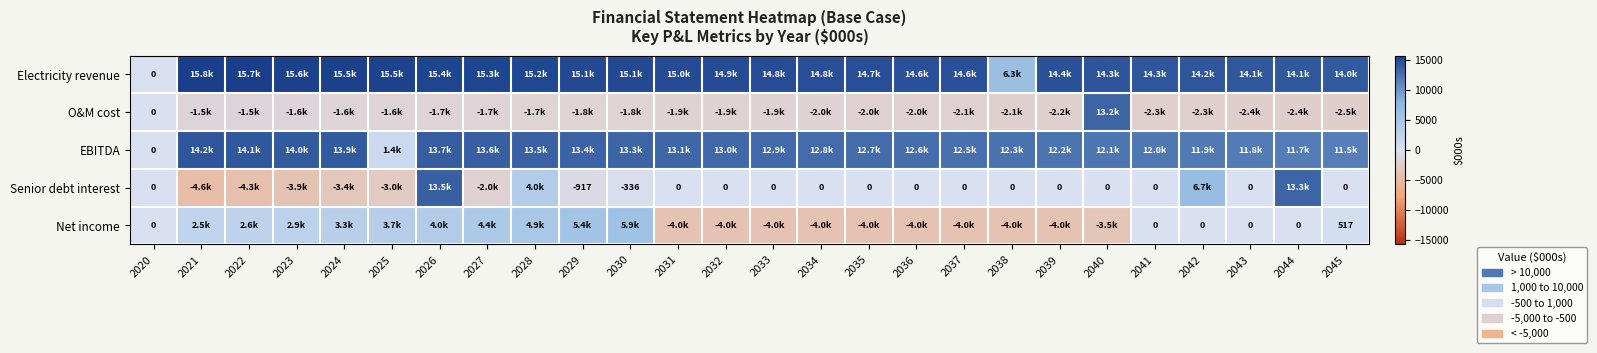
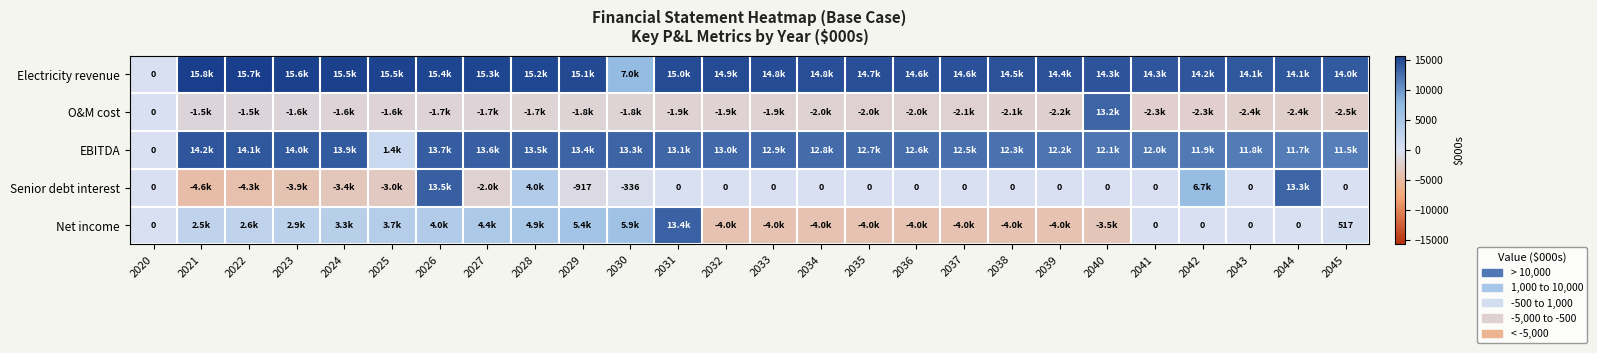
  {
    "Electricity revenue": {
      "2020": "0",
      "2021": "15.8k",
      "2022": "15.7k",
      "2023": "15.6k",
      "2024": "15.5k",
      "2025": "15.5k",
      "2026": "15.4k",
      "2027": "15.3k",
      "2028": "15.2k",
      "2029": "15.1k",
-     "2030": "15.1k",
+     "2030": "7.0k",
      "2031": "15.0k",
      "2032": "14.9k",
      "2033": "14.8k",
      "2034": "14.8k",
      "2035": "14.7k",
      "2036": "14.6k",
      "2037": "14.6k",
-     "2038": "6.3k",
+     "2038": "14.5k",
      "2039": "14.4k",
      "2040": "14.3k",
      "2041": "14.3k",
      "2042": "14.2k",
      "2043": "14.1k",
      "2044": "14.1k",
      "2045": "14.0k"
    },
    "O&M cost": {
      "2020": "0",
      "2021": "-1.5k",
      "2022": "-1.5k",
      "2023": "-1.6k",
      "2024": "-1.6k",
      "2025": "-1.6k",
      "2026": "-1.7k",
      "2027": "-1.7k",
      "2028": "-1.7k",
      "2029": "-1.8k",
      "2030": "-1.8k",
      "2031": "-1.9k",
      "2032": "-1.9k",
      "2033": "-1.9k",
      "2034": "-2.0k",
      "2035": "-2.0k",
      "2036": "-2.0k",
      "2037": "-2.1k",
      "2038": "-2.1k",
      "2039": "-2.2k",
      "2040": "13.2k",
      "2041": "-2.3k",
      "2042": "-2.3k",
      "2043": "-2.4k",
      "2044": "-2.4k",
      "2045": "-2.5k"
    },
    "EBITDA": {
      "2020": "0",
      "2021": "14.2k",
      "2022": "14.1k",
      "2023": "14.0k",
      "2024": "13.9k",
      "2025": "1.4k",
      "2026": "13.7k",
      "2027": "13.6k",
      "2028": "13.5k",
      "2029": "13.4k",
      "2030": "13.3k",
      "2031": "13.1k",
      "2032": "13.0k",
      "2033": "12.9k",
      "2034": "12.8k",
      "2035": "12.7k",
      "2036": "12.6k",
      "2037": "12.5k",
      "2038": "12.3k",
      "2039": "12.2k",
      "2040": "12.1k",
      "2041": "12.0k",
      "2042": "11.9k",
      "2043": "11.8k",
      "2044": "11.7k",
      "2045": "11.5k"
    },
    "Senior debt interest": {
      "2020": "0",
      "2021": "-4.6k",
      "2022": "-4.3k",
      "2023": "-3.9k",
      "2024": "-3.4k",
      "2025": "-3.0k",
      "2026": "13.5k",
      "2027": "-2.0k",
      "2028": "4.0k",
      "2029": "-917",
      "2030": "-336",
      "2031": "0",
      "2032": "0",
      "2033": "0",
      "2034": "0",
      "2035": "0",
      "2036": "0",
      "2037": "0",
      "2038": "0",
      "2039": "0",
      "2040": "0",
      "2041": "0",
      "2042": "6.7k",
      "2043": "0",
      "2044": "13.3k",
      "2045": "0"
    },
    "Net income": {
      "2020": "0",
      "2021": "2.5k",
      "2022": "2.6k",
      "2023": "2.9k",
      "2024": "3.3k",
      "2025": "3.7k",
      "2026": "4.0k",
      "2027": "4.4k",
      "2028": "4.9k",
      "2029": "5.4k",
      "2030": "5.9k",
-     "2031": "-4.0k",
+     "2031": "13.4k",
      "2032": "-4.0k",
      "2033": "-4.0k",
      "2034": "-4.0k",
      "2035": "-4.0k",
      "2036": "-4.0k",
      "2037": "-4.0k",
      "2038": "-4.0k",
      "2039": "-4.0k",
      "2040": "-3.5k",
      "2041": "0",
      "2042": "0",
      "2043": "0",
      "2044": "0",
      "2045": "517"
    }
  }
